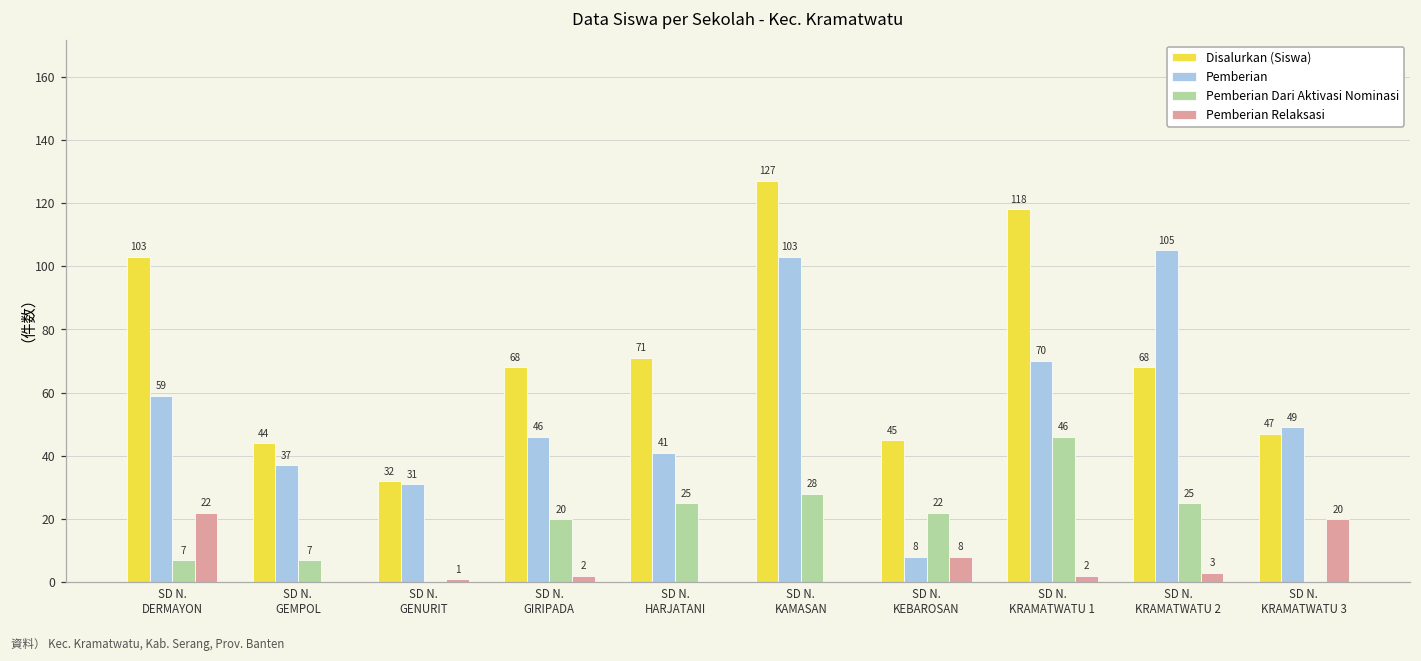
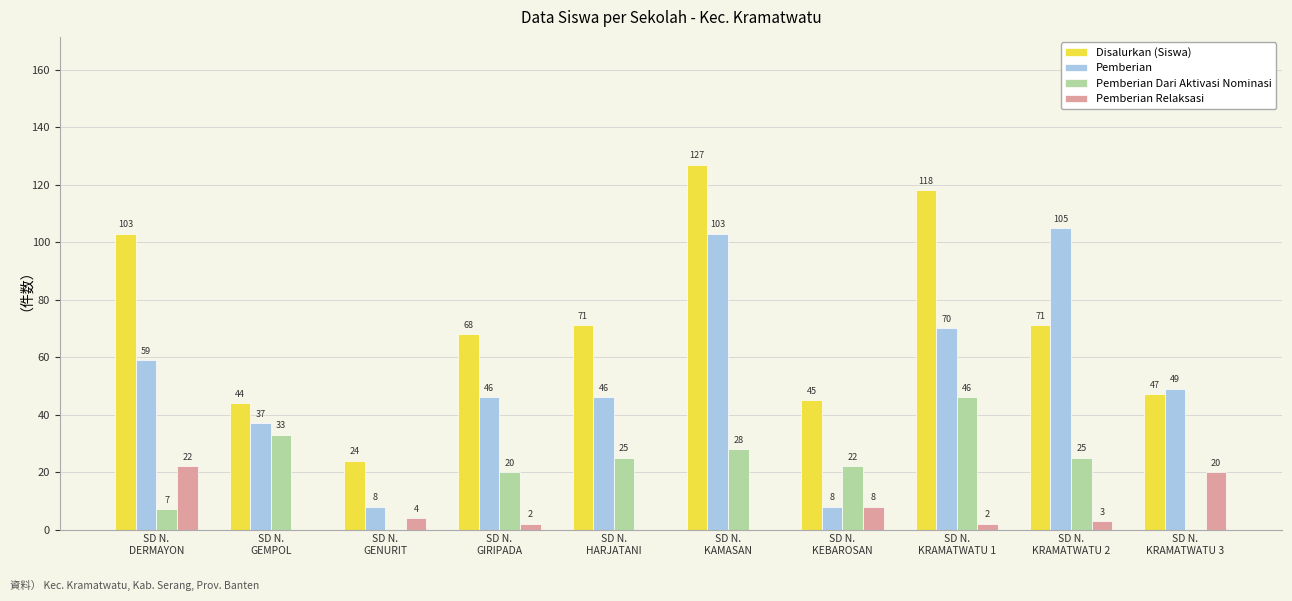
  {
    "Disalurkan (Siswa)": {
      "SD N. DERMAYON": 103,
      "SD N. GEMPOL": 44,
-     "SD N. GENURIT": 32,
+     "SD N. GENURIT": 24,
      "SD N. GIRIPADA": 68,
      "SD N. HARJATANI": 71,
      "SD N. KAMASAN": 127,
      "SD N. KEBAROSAN": 45,
      "SD N. KRAMATWATU 1": 118,
-     "SD N. KRAMATWATU 2": 68,
+     "SD N. KRAMATWATU 2": 71,
      "SD N. KRAMATWATU 3": 47
    },
    "Pemberian": {
      "SD N. DERMAYON": 59,
      "SD N. GEMPOL": 37,
-     "SD N. GENURIT": 31,
+     "SD N. GENURIT": 8,
      "SD N. GIRIPADA": 46,
-     "SD N. HARJATANI": 41,
+     "SD N. HARJATANI": 46,
      "SD N. KAMASAN": 103,
      "SD N. KEBAROSAN": 8,
      "SD N. KRAMATWATU 1": 70,
      "SD N. KRAMATWATU 2": 105,
      "SD N. KRAMATWATU 3": 49
    },
    "Pemberian Dari Aktivasi Nominasi": {
      "SD N. DERMAYON": 7,
-     "SD N. GEMPOL": 7,
+     "SD N. GEMPOL": 33,
      "SD N. GIRIPADA": 20,
      "SD N. HARJATANI": 25,
      "SD N. KAMASAN": 28,
      "SD N. KEBAROSAN": 22,
      "SD N. KRAMATWATU 1": 46,
      "SD N. KRAMATWATU 2": 25
    },
    "Pemberian Relaksasi": {
      "SD N. DERMAYON": 22,
-     "SD N. GENURIT": 1,
+     "SD N. GENURIT": 4,
      "SD N. GIRIPADA": 2,
      "SD N. KEBAROSAN": 8,
      "SD N. KRAMATWATU 1": 2,
      "SD N. KRAMATWATU 2": 3,
      "SD N. KRAMATWATU 3": 20
    }
  }
